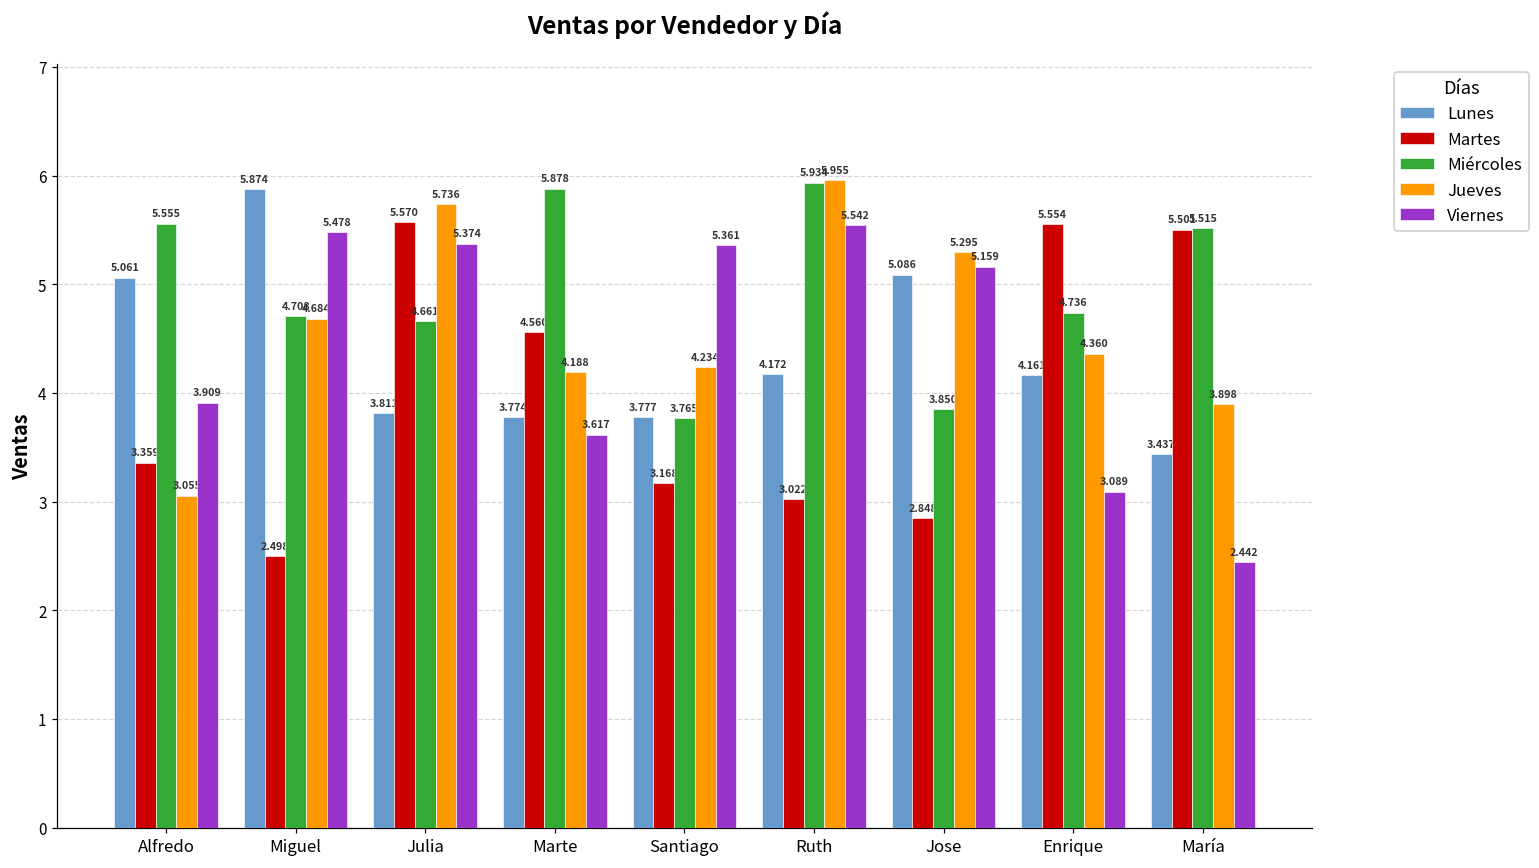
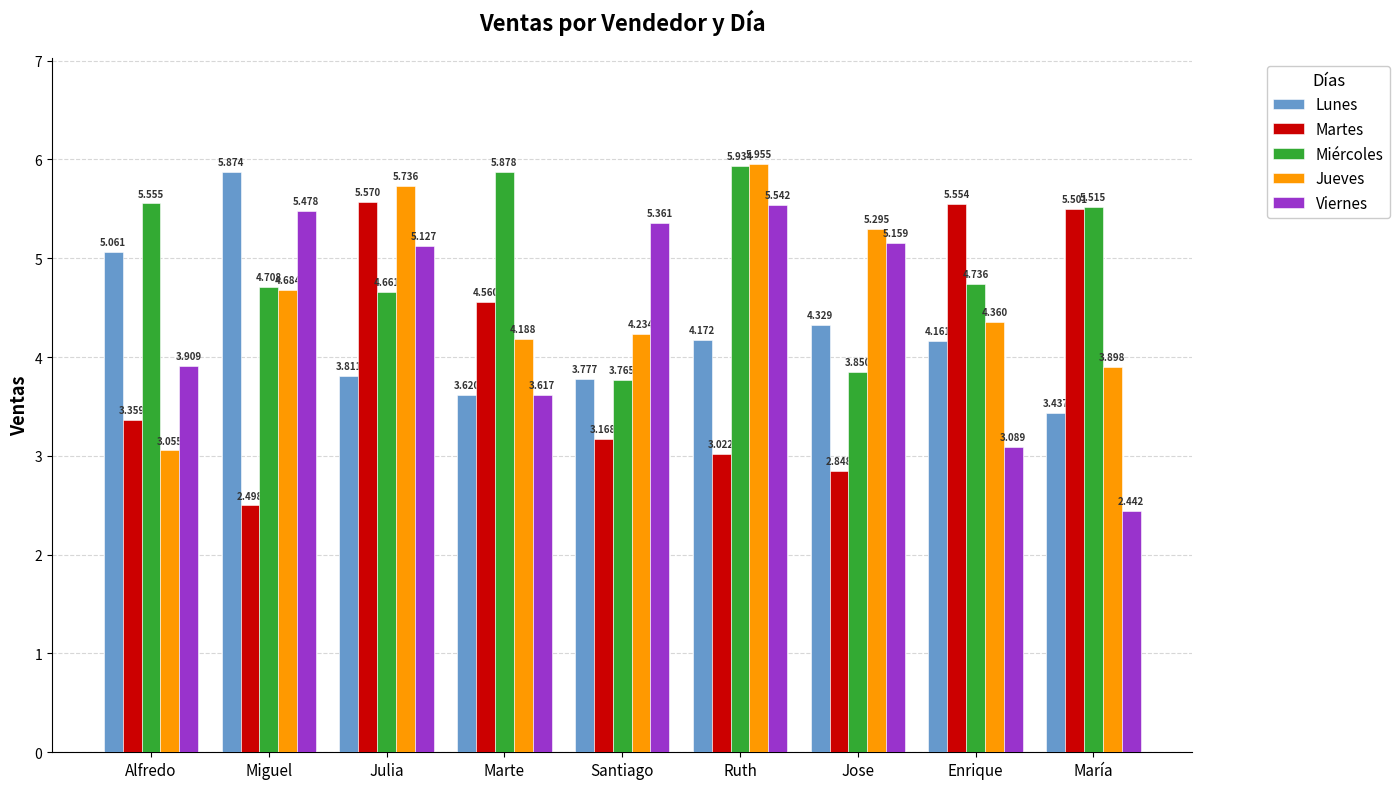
  {
    "Lunes": {
      "Alfredo": 5.061,
      "Miguel": 5.874,
      "Julia": 3.811,
-     "Marte": 3.774,
+     "Marte": 3.620,
      "Santiago": 3.777,
      "Ruth": 4.172,
-     "Jose": 5.086,
+     "Jose": 4.329,
      "Enrique": 4.161,
      "María": 3.437
    },
    "Martes": {
      "Alfredo": 3.359,
      "Miguel": 2.498,
      "Julia": 5.570,
      "Marte": 4.560,
      "Santiago": 3.168,
      "Ruth": 3.022,
      "Jose": 2.848,
      "Enrique": 5.554
    },
    "Miércoles": {
      "Alfredo": 5.555,
      "Julia": 4.661,
      "Marte": 5.878,
      "Santiago": 3.765,
      "Jose": 3.850,
      "Enrique": 4.736
    },
    "Jueves": {
      "Alfredo": 3.055,
      "Julia": 5.736,
      "Marte": 4.188,
      "Santiago": 4.234,
      "Jose": 5.295,
      "Enrique": 4.360,
      "María": 3.898
    },
    "Viernes": {
      "Alfredo": 3.909,
      "Miguel": 5.478,
-     "Julia": 5.374,
+     "Julia": 5.127,
      "Marte": 3.617,
      "Santiago": 5.361,
      "Ruth": 5.542,
      "Jose": 5.159,
      "Enrique": 3.089,
      "María": 2.442
    }
  }
